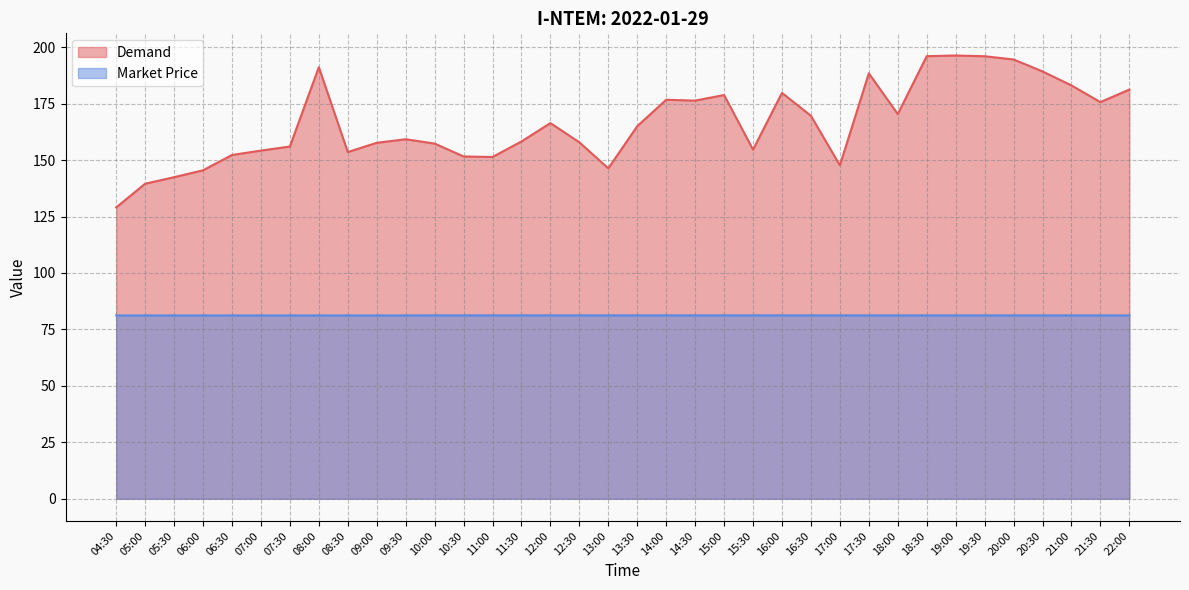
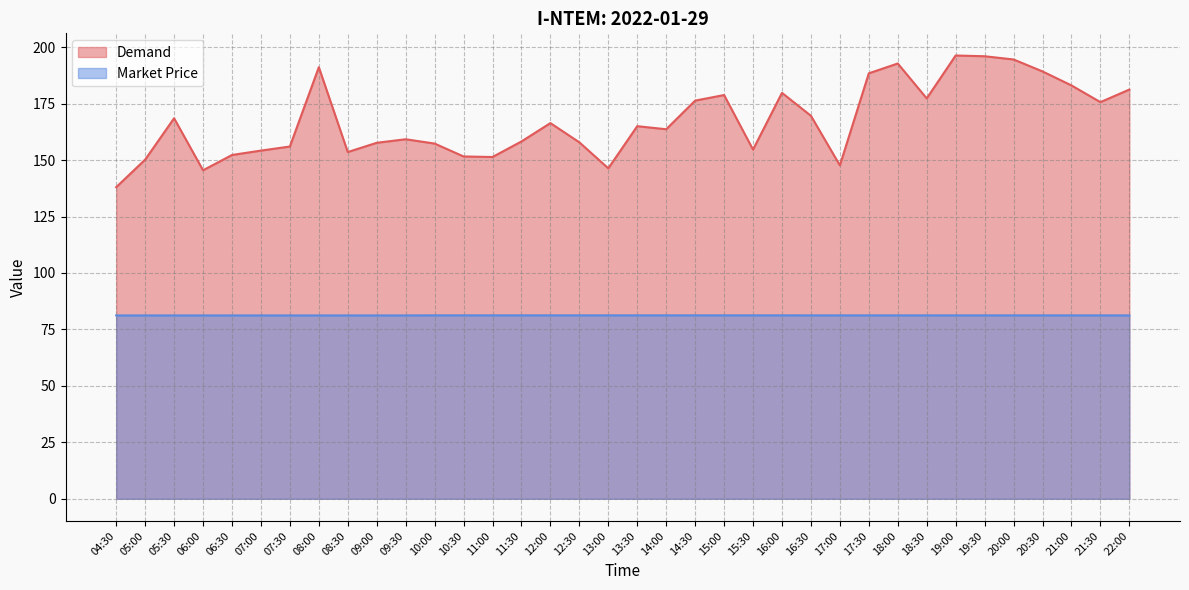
  {
    "Demand": {
-     "04:30": 129,
-     "05:00": 140,
-     "05:30": 142,
+     "04:30": 138,
+     "05:00": 150,
+     "05:30": 169,
      "06:00": 145,
      "06:30": 152,
      "07:00": 154,
      "07:30": 156,
      "08:00": 191,
      "08:30": 154,
      "09:00": 158,
      "09:30": 159,
      "10:00": 157,
      "10:30": 152,
      "11:00": 151,
      "11:30": 158,
      "12:00": 166,
      "12:30": 158,
      "13:00": 146,
      "13:30": 165,
-     "14:00": 177,
+     "14:00": 164,
      "14:30": 176,
      "15:00": 179,
      "15:30": 155,
      "16:00": 180,
      "16:30": 170,
      "17:00": 148,
      "17:30": 188,
-     "18:00": 170,
-     "18:30": 196,
+     "18:00": 193,
+     "18:30": 177,
      "19:00": 196,
      "19:30": 196,
      "20:00": 195,
      "20:30": 189,
      "21:00": 183,
      "21:30": 176,
      "22:00": 181
    },
    "Market Price": {
      "04:30": 81,
      "05:00": 81,
      "05:30": 81,
      "06:00": 81,
      "06:30": 81,
      "07:00": 81,
      "07:30": 81,
      "08:00": 81,
      "08:30": 81,
      "09:00": 81,
      "09:30": 81,
      "10:00": 81,
      "10:30": 81,
      "11:00": 81,
      "11:30": 81,
      "12:00": 81,
      "12:30": 81,
      "13:00": 81,
      "13:30": 81,
      "14:00": 81,
      "14:30": 81,
      "15:00": 81,
      "15:30": 81,
      "16:00": 81,
      "16:30": 81,
      "17:00": 81,
      "17:30": 81,
      "18:00": 81,
      "18:30": 81,
      "19:00": 81,
      "19:30": 81,
      "20:00": 81,
      "20:30": 81,
      "21:00": 81,
      "21:30": 81,
      "22:00": 81
    }
  }
